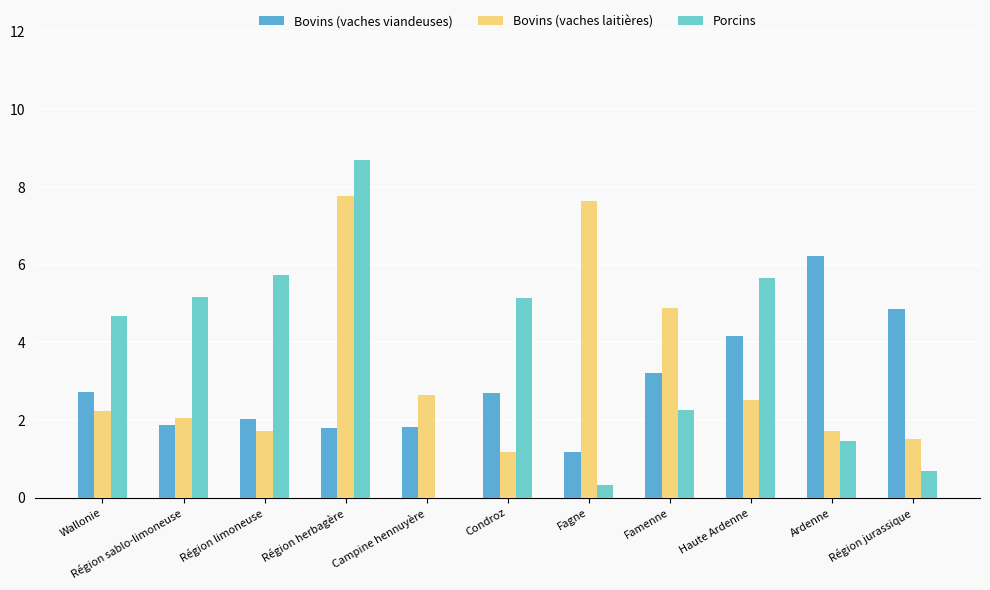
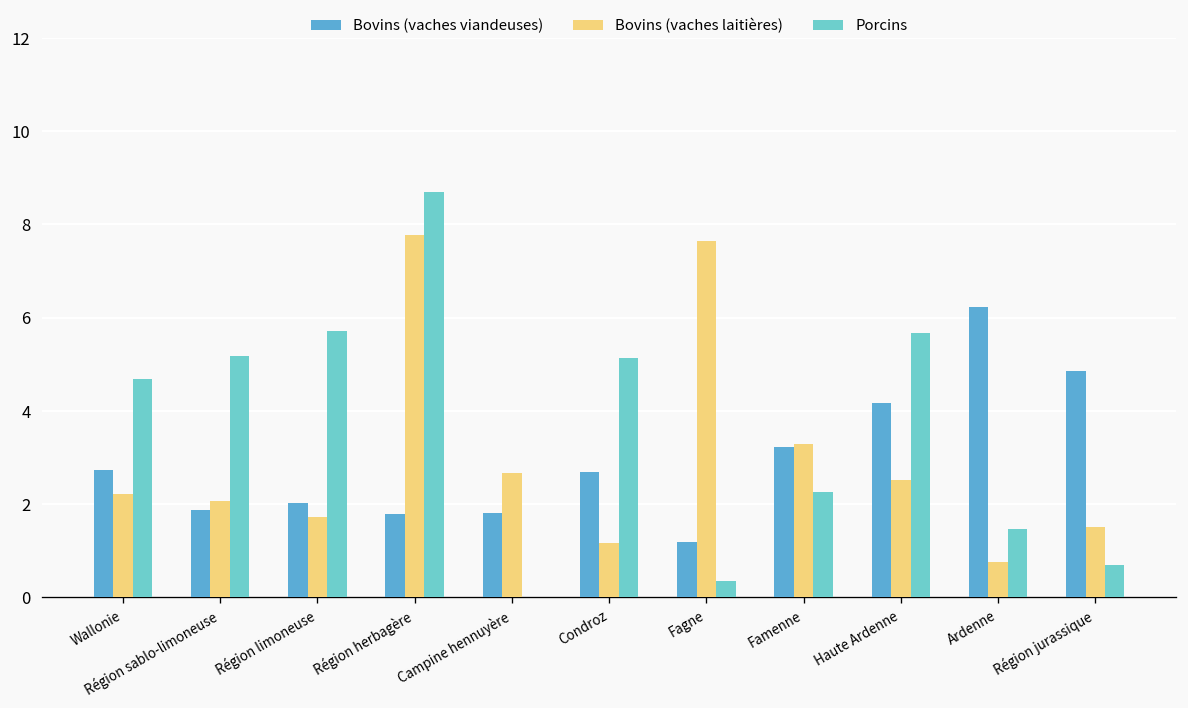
  {
    "Bovins (vaches laitières)": {
      "Wallonie": 2.2,
      "Région sablo-limoneuse": 2.1,
      "Région limoneuse": 1.7,
      "Région herbagère": 7.8,
      "Campine hennuyère": 2.7,
      "Condroz": 1.2,
      "Fagne": 7.6,
-     "Famenne": 4.9,
+     "Famenne": 3.3,
      "Haute Ardenne": 2.5,
-     "Ardenne": 1.7,
+     "Ardenne": 0.7,
      "Région jurassique": 1.5
    }
  }
